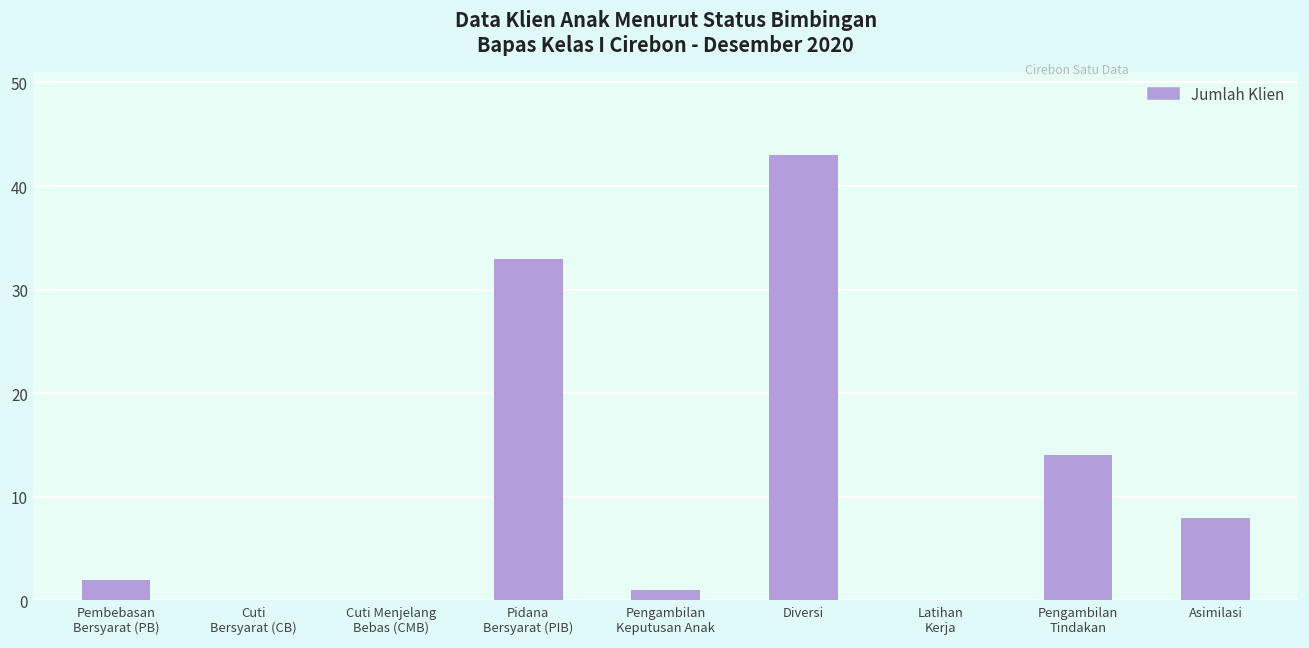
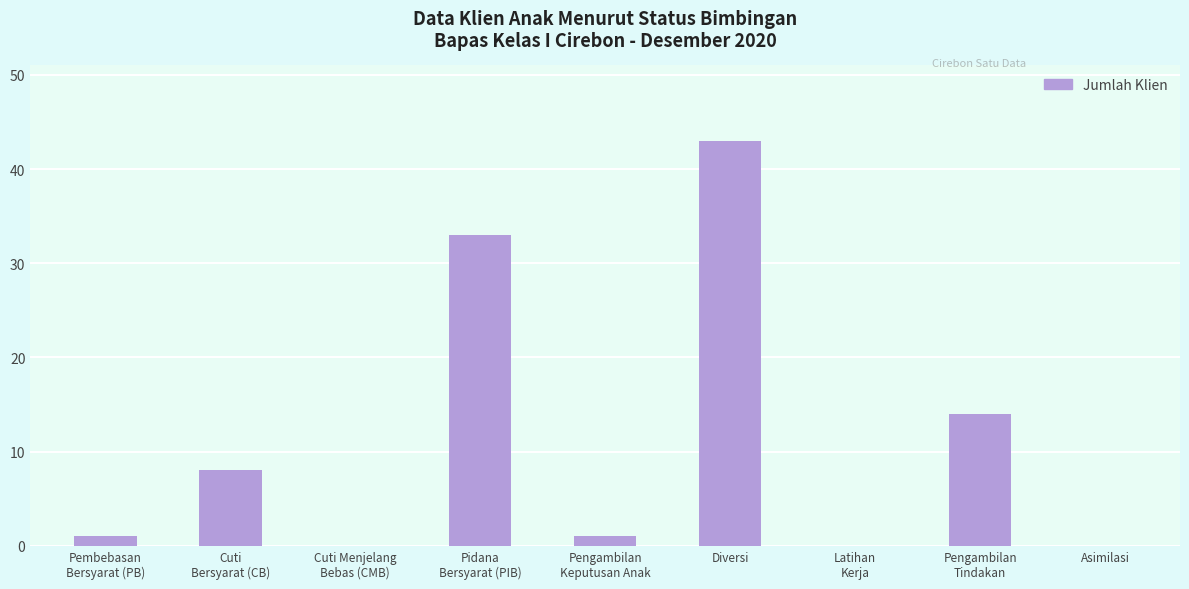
  {
-   "Pembebasan Bersyarat (PB)": 2,
-   "Cuti Bersyarat (CB)": 0,
+   "Pembebasan Bersyarat (PB)": 1,
+   "Cuti Bersyarat (CB)": 8,
    "Cuti Menjelang Bebas (CMB)": 0,
    "Pidana Bersyarat (PIB)": 33,
    "Pengambilan Keputusan Anak": 1,
    "Diversi": 43,
    "Latihan Kerja": 0,
    "Pengambilan Tindakan": 14,
-   "Asimilasi": 8
+   "Asimilasi": 0
  }
